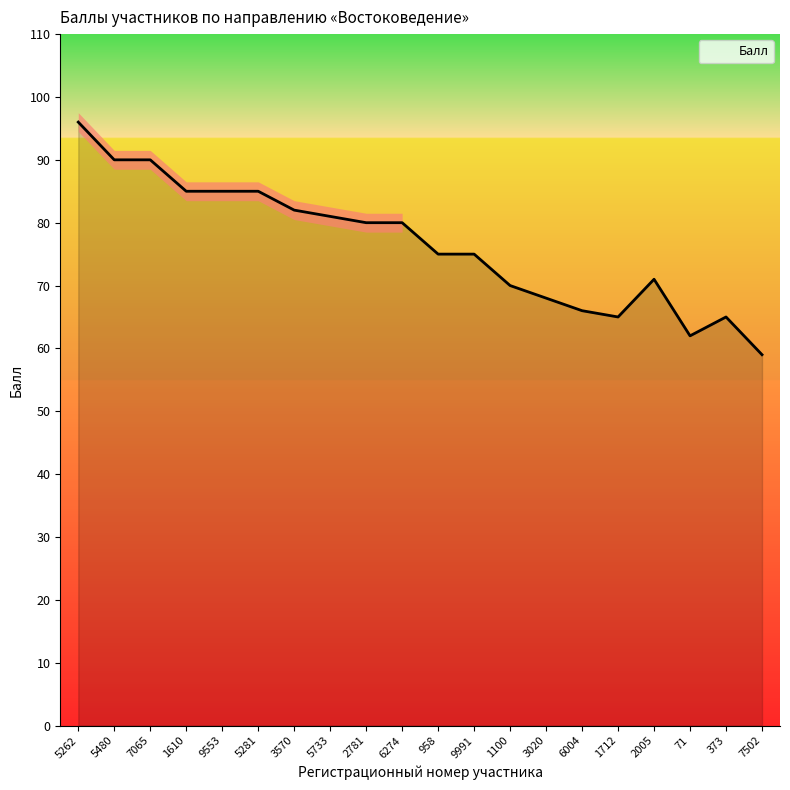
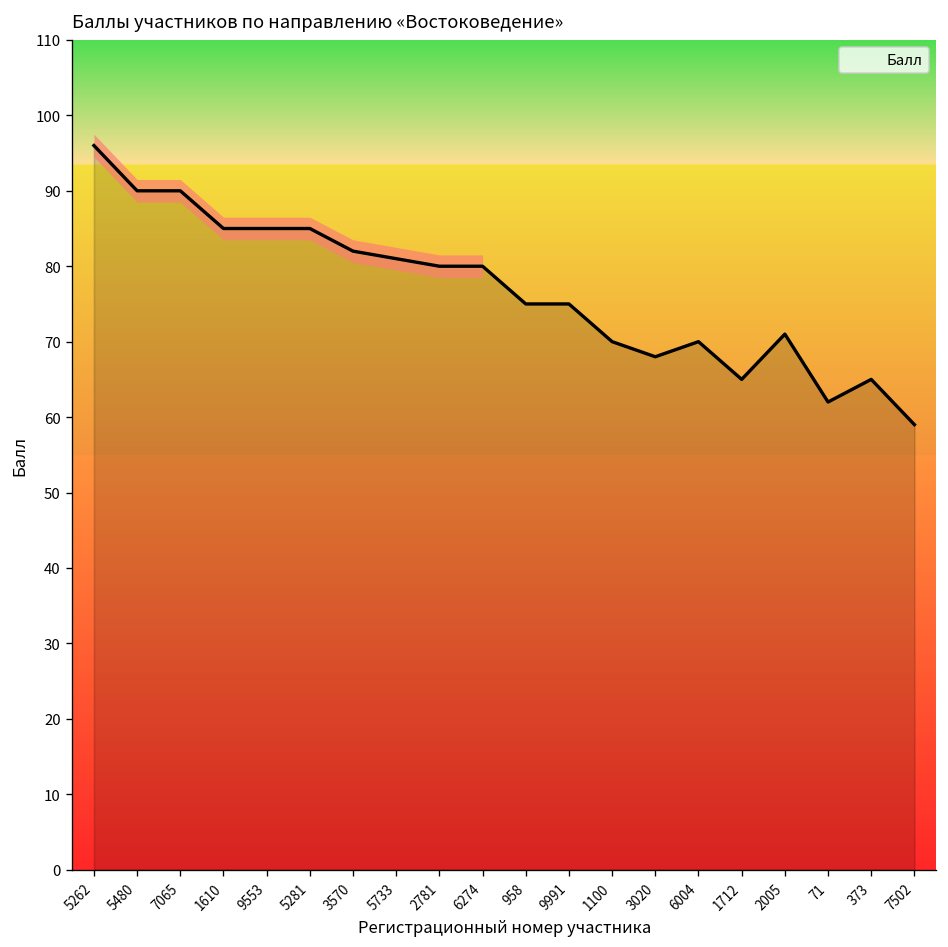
  {
    "Балл": {
      "5262": 96,
      "5480": 90,
      "7065": 90,
      "1610": 85,
      "9553": 85,
      "5281": 85,
      "3570": 82,
      "5733": 81,
      "2781": 80,
      "6274": 80,
      "958": 75,
      "9991": 75,
      "1100": 70,
      "3020": 68,
-     "6004": 66,
+     "6004": 70,
      "1712": 65,
      "2005": 71,
      "71": 62,
      "373": 65,
      "7502": 59
    }
  }
